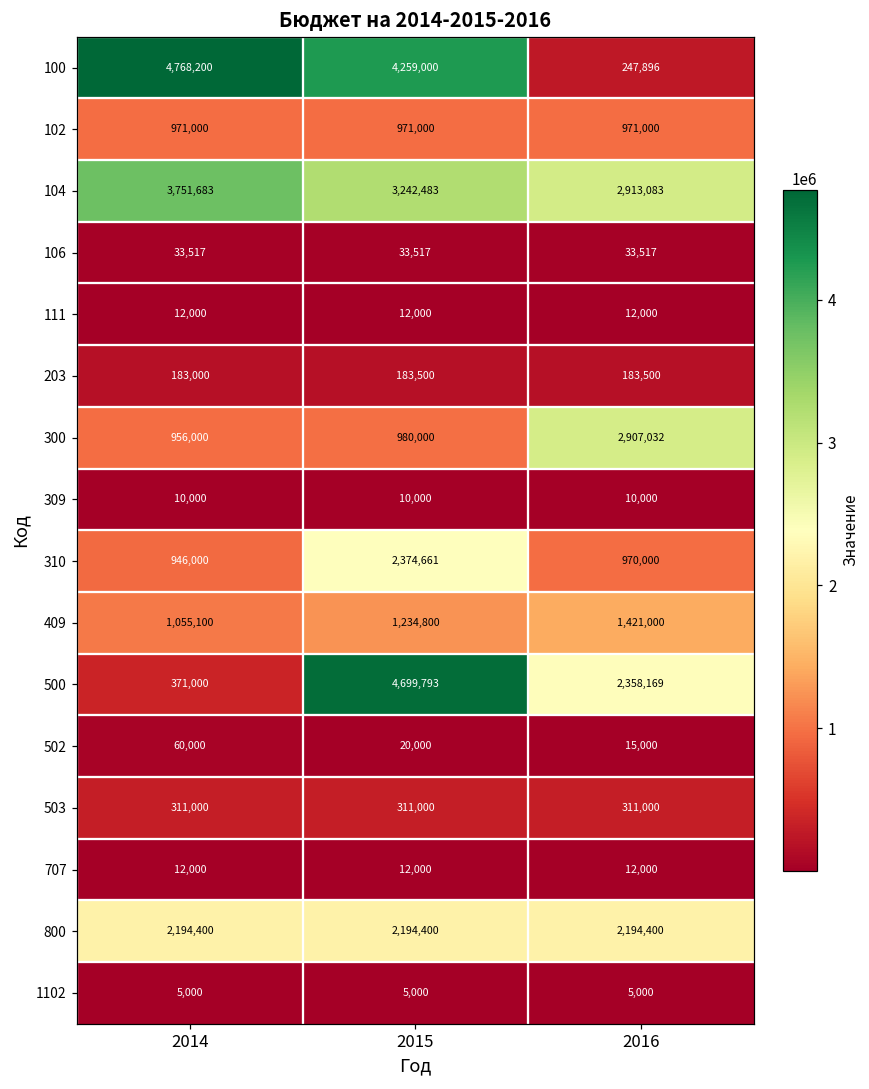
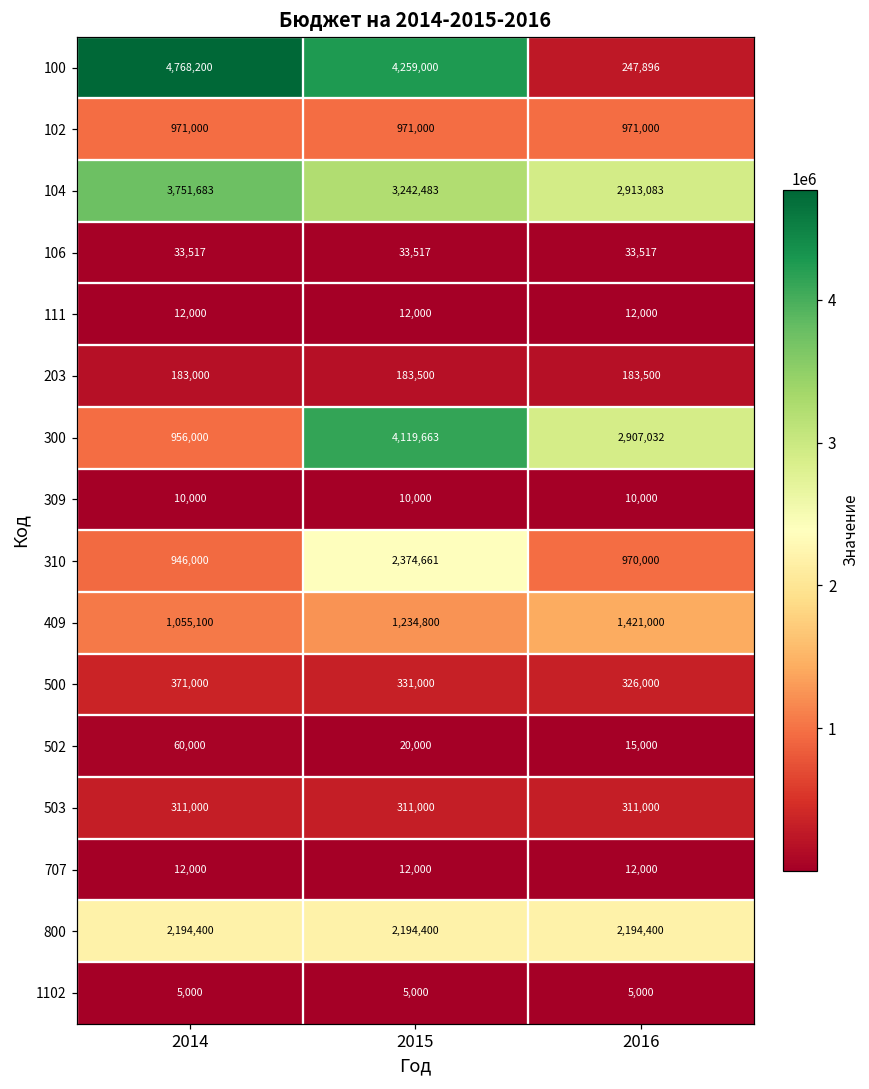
  {
    "100": {
      "2014": "4,768,200",
      "2015": "4,259,000",
      "2016": "247,896"
    },
    "102": {
      "2014": "971,000",
      "2015": "971,000",
      "2016": "971,000"
    },
    "104": {
      "2014": "3,751,683",
      "2015": "3,242,483",
      "2016": "2,913,083"
    },
    "106": {
      "2014": "33,517",
      "2015": "33,517",
      "2016": "33,517"
    },
    "111": {
      "2014": "12,000",
      "2015": "12,000",
      "2016": "12,000"
    },
    "203": {
      "2014": "183,000",
      "2015": "183,500",
      "2016": "183,500"
    },
    "300": {
      "2014": "956,000",
-     "2015": "980,000",
+     "2015": "4,119,663",
      "2016": "2,907,032"
    },
    "309": {
      "2014": "10,000",
      "2015": "10,000",
      "2016": "10,000"
    },
    "310": {
      "2014": "946,000",
      "2015": "2,374,661",
      "2016": "970,000"
    },
    "409": {
      "2014": "1,055,100",
      "2015": "1,234,800",
      "2016": "1,421,000"
    },
    "500": {
      "2014": "371,000",
-     "2015": "4,699,793",
-     "2016": "2,358,169"
+     "2015": "331,000",
+     "2016": "326,000"
    },
    "502": {
      "2014": "60,000",
      "2015": "20,000",
      "2016": "15,000"
    },
    "503": {
      "2014": "311,000",
      "2015": "311,000",
      "2016": "311,000"
    },
    "707": {
      "2014": "12,000",
      "2015": "12,000",
      "2016": "12,000"
    },
    "800": {
      "2014": "2,194,400",
      "2015": "2,194,400",
      "2016": "2,194,400"
    },
    "1102": {
      "2014": "5,000",
      "2015": "5,000",
      "2016": "5,000"
    }
  }
